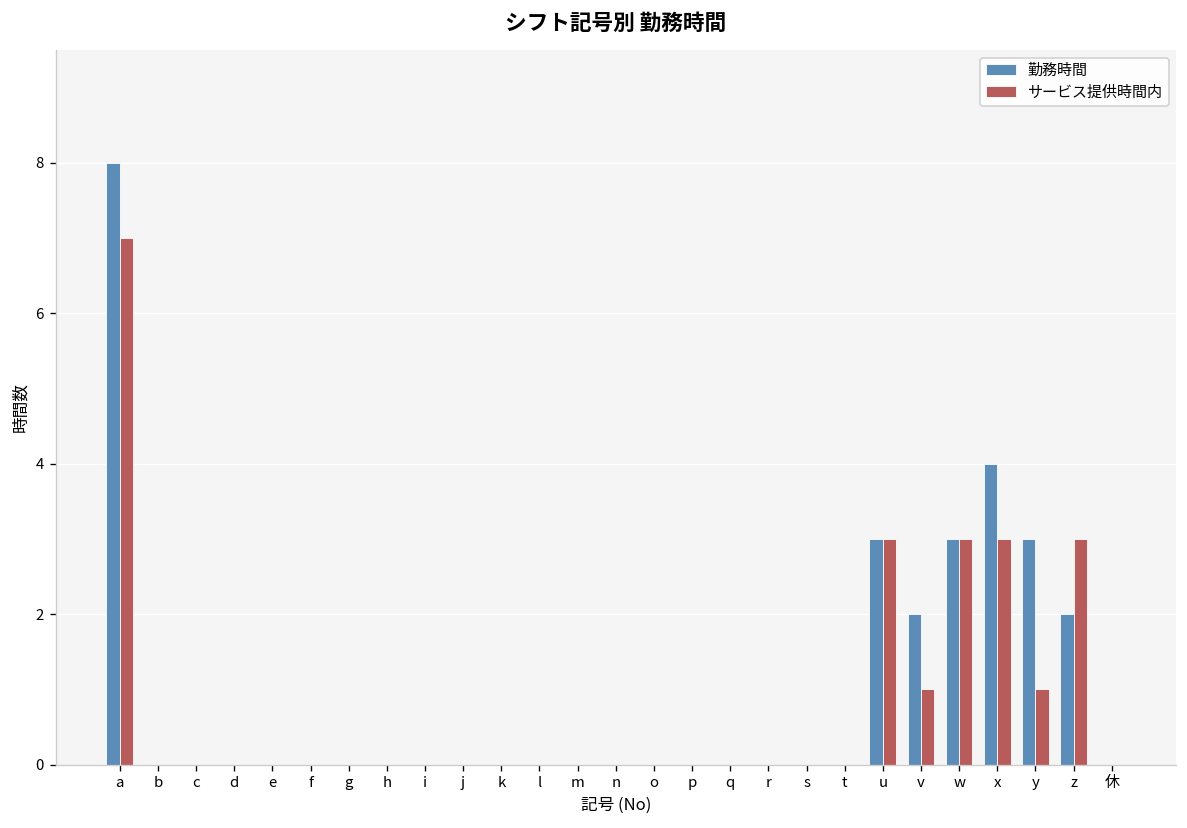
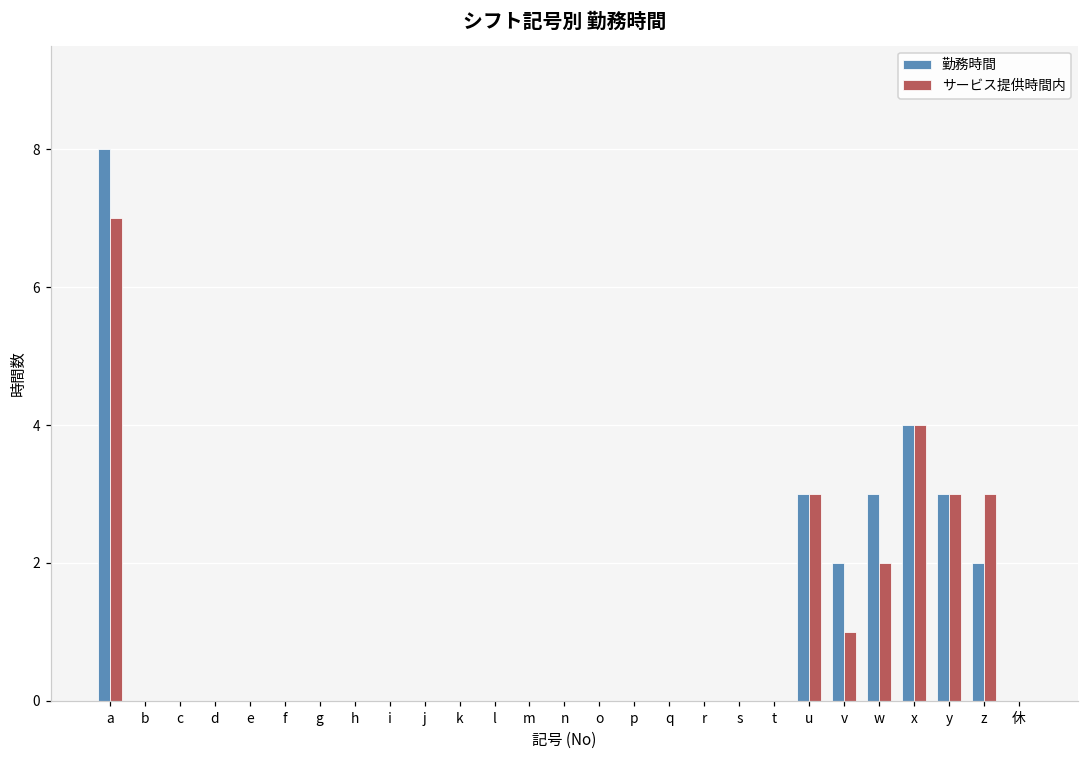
  {
    "勤務時間": {
      "a": 8,
      "b": 0,
      "c": 0,
      "d": 0,
      "e": 0,
      "f": 0,
      "g": 0,
      "h": 0,
      "i": 0,
      "j": 0,
      "k": 0,
      "l": 0,
      "m": 0,
      "n": 0,
      "o": 0,
      "p": 0,
      "q": 0,
      "r": 0,
      "s": 0,
      "t": 0,
      "u": 3,
      "v": 2,
      "w": 3,
      "x": 4,
      "y": 3,
      "z": 2,
      "休": 0
    },
    "サービス提供時間内": {
      "a": 7,
      "b": 0,
      "c": 0,
      "d": 0,
      "e": 0,
      "f": 0,
      "g": 0,
      "h": 0,
      "i": 0,
      "j": 0,
      "k": 0,
      "l": 0,
      "m": 0,
      "n": 0,
      "o": 0,
      "p": 0,
      "q": 0,
      "r": 0,
      "s": 0,
      "t": 0,
      "u": 3,
      "v": 1,
-     "w": 3,
-     "x": 3,
-     "y": 1,
+     "w": 2,
+     "x": 4,
+     "y": 3,
      "z": 3,
      "休": 0
    }
  }
